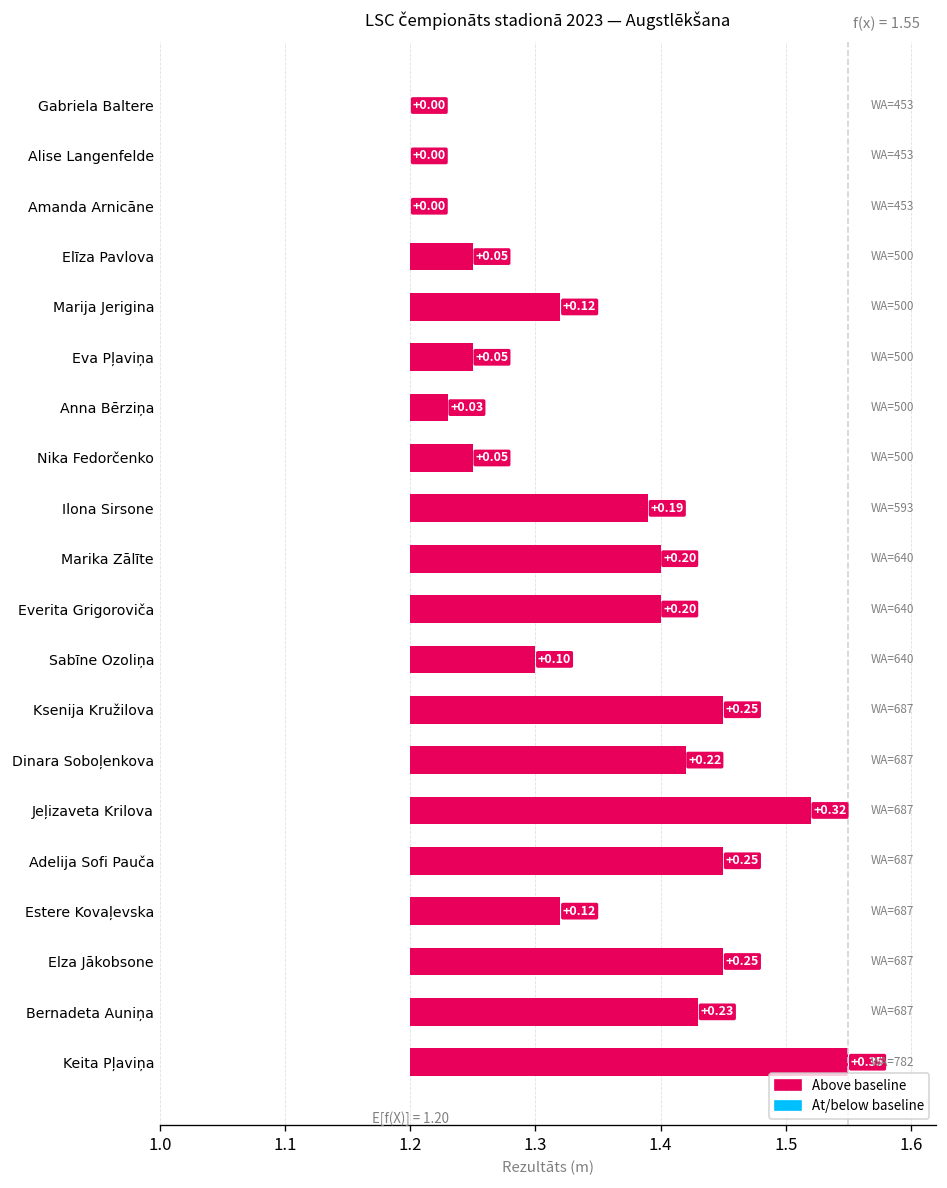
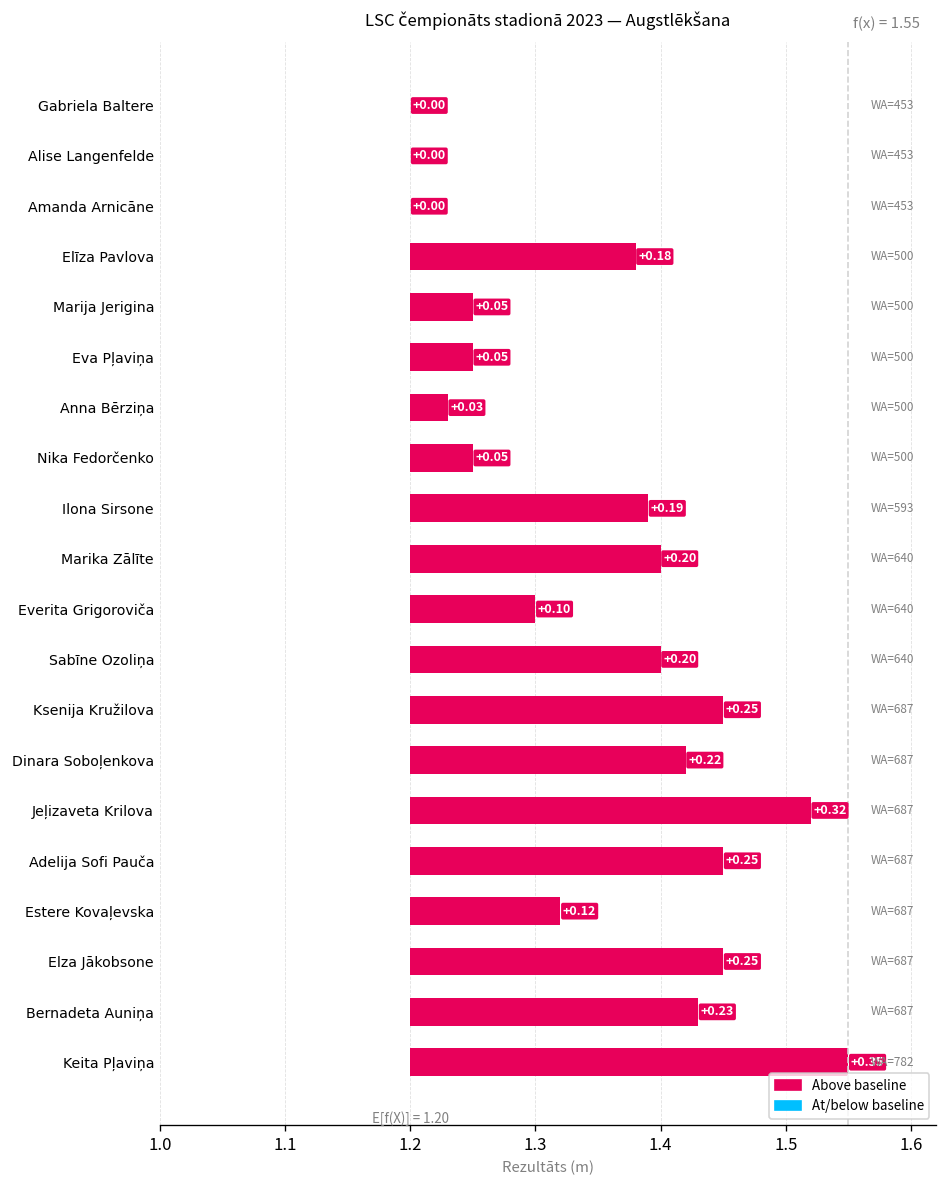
  {
-   "Elīza Pavlova": "+0.05",
-   "Marija Jerigina": "+0.12",
-   "Everita Grigoroviča": "+0.20",
-   "Sabīne Ozoliņa": "+0.10"
+   "Elīza Pavlova": "+0.18",
+   "Marija Jerigina": "+0.05",
+   "Everita Grigoroviča": "+0.10",
+   "Sabīne Ozoliņa": "+0.20"
  }
